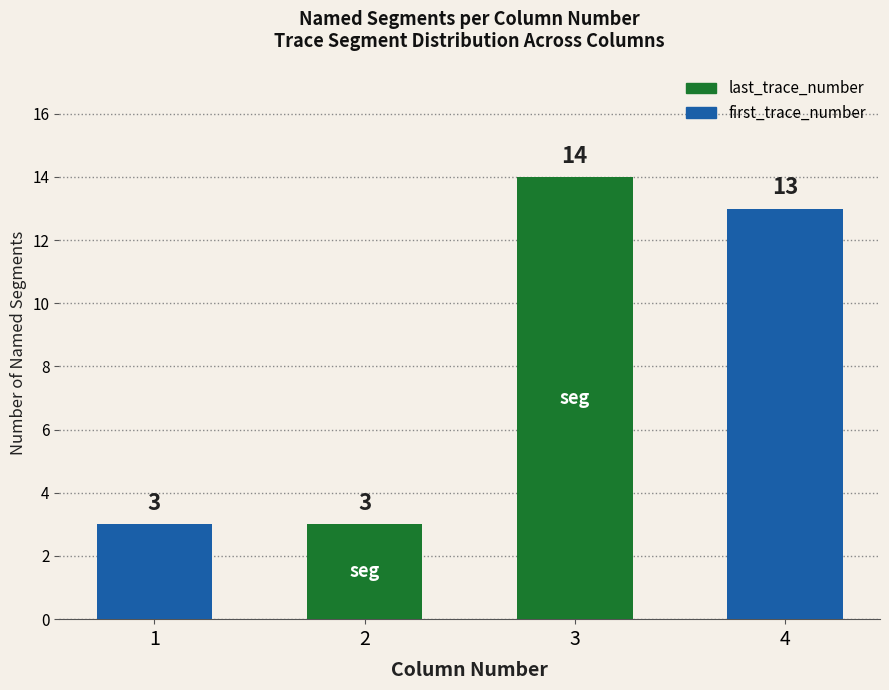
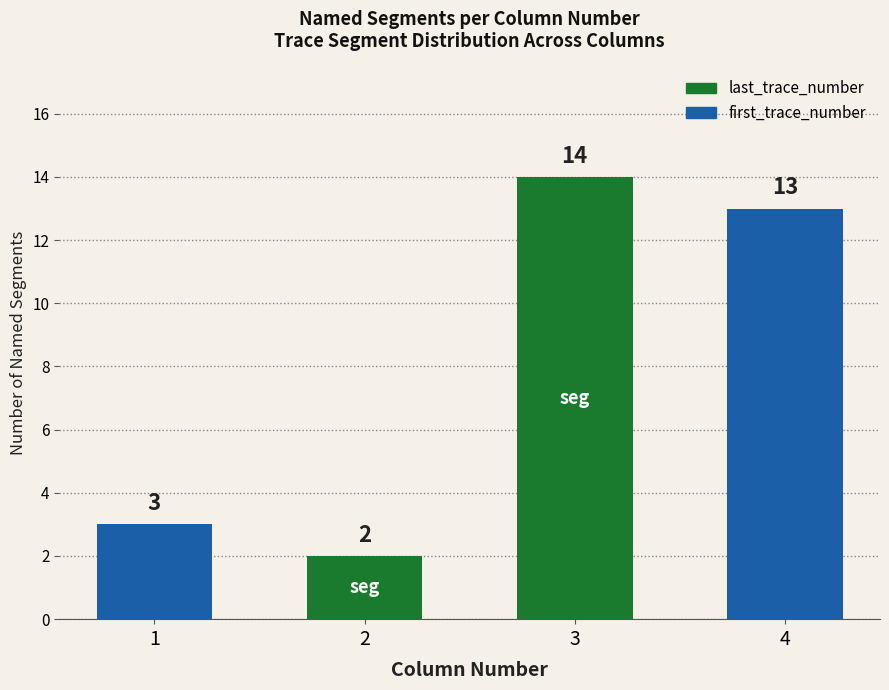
  {
    "1": 3,
-   "2": 3,
+   "2": 2,
    "3": 14,
    "4": 13
  }
